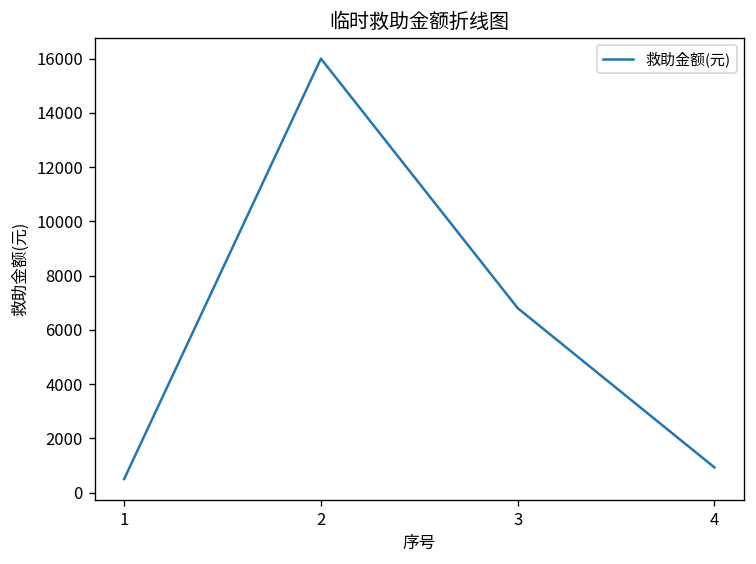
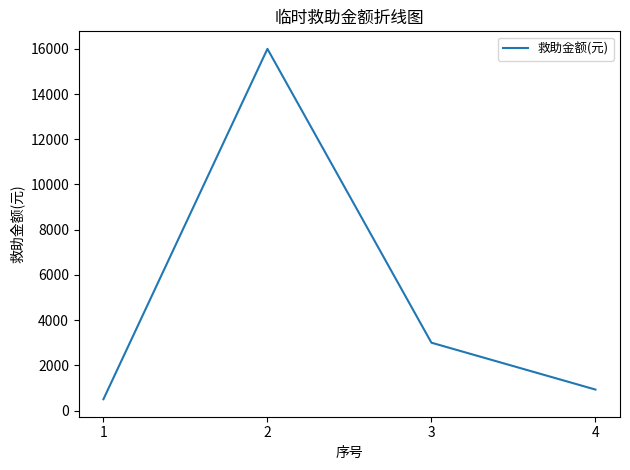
  {
    "1": 500,
    "2": 16000,
-   "3": 6800,
+   "3": 3000,
    "4": 900
  }
